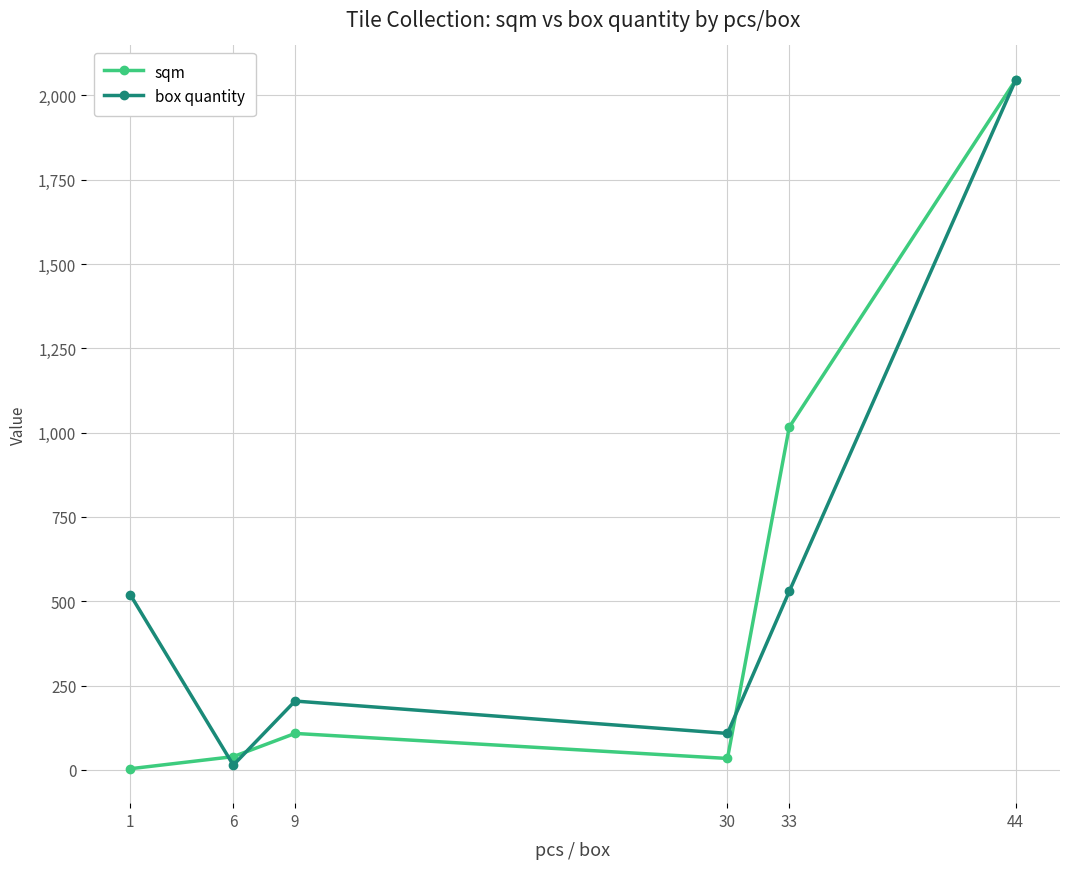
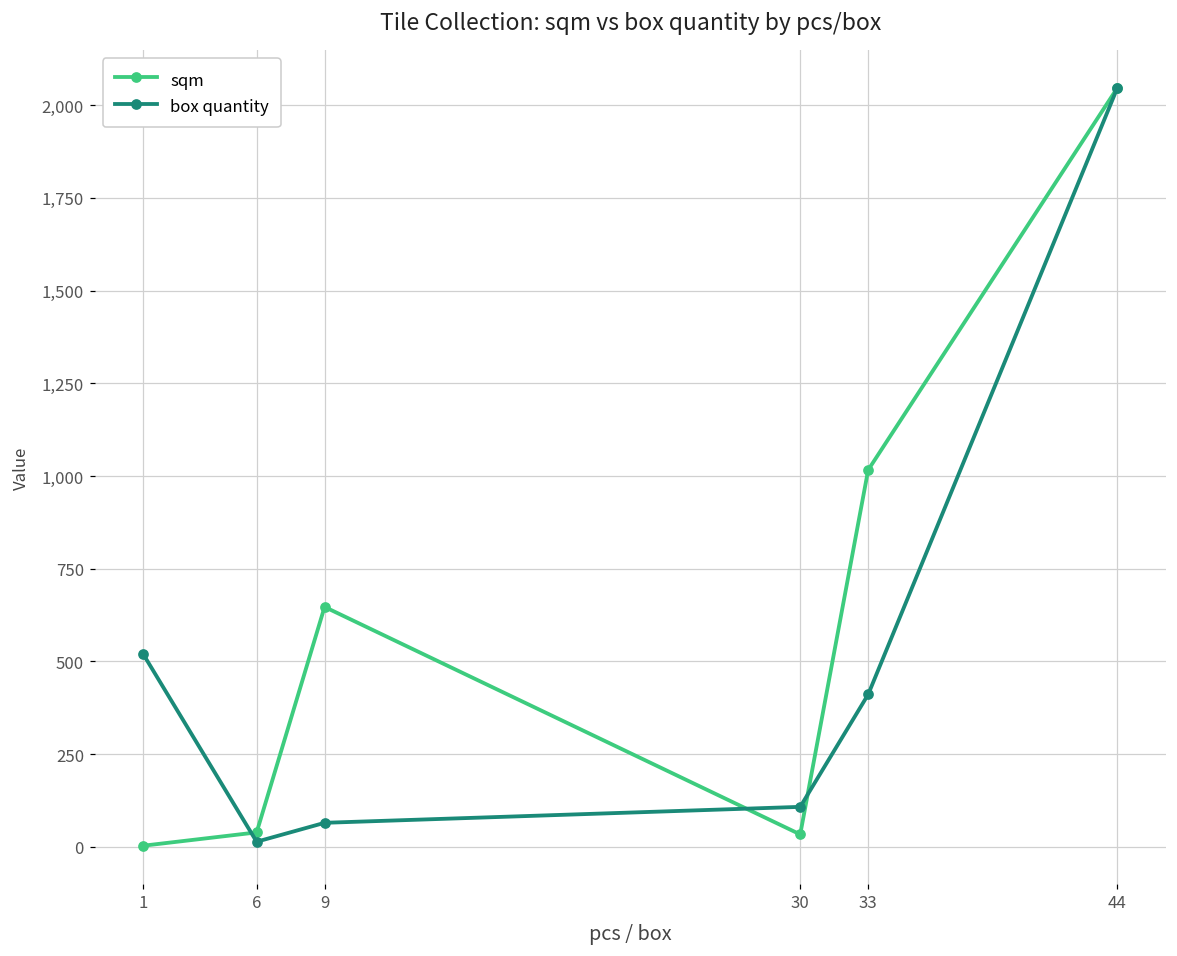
  {
    "sqm": {
      "1": "0",
      "6": "40",
-     "9": "110",
+     "9": "650",
      "30": "30",
      "33": "1,020"
    },
    "box quantity": {
      "1": "520",
      "6": "10",
-     "9": "200",
+     "9": "70",
      "30": "110",
-     "33": "530"
+     "33": "410"
    }
  }
